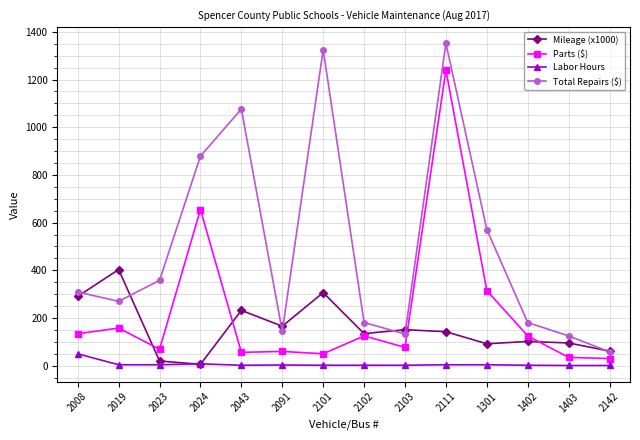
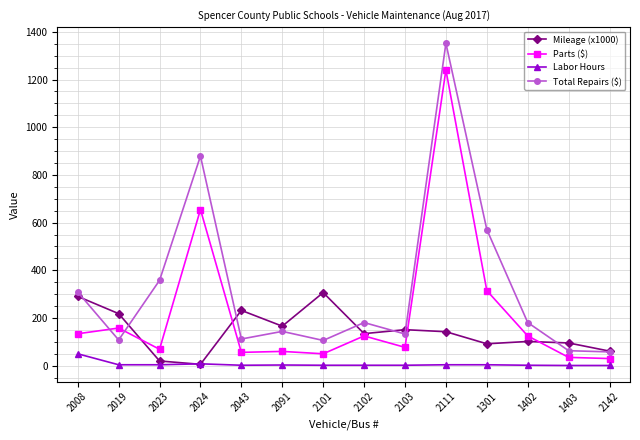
  {
    "Mileage (x1000)": {
      "2008": 290,
-     "2019": 400,
+     "2019": 220,
      "2023": 20,
      "2043": 230,
      "2091": 170,
      "2101": 310,
      "2103": 150,
      "2111": 140,
      "1301": 90,
      "1402": 100,
      "1403": 100
    },
    "Parts ($)": {
      "2008": 130,
      "2019": 160,
      "2023": 70,
      "2024": 660,
      "2043": 60,
      "2091": 60,
      "2101": 50,
      "2103": 80,
      "2111": 1240,
      "1301": 320,
      "1402": 130,
      "1403": 40,
      "2142": 30
    },
    "Labor Hours": {
      "2008": 50,
      "2019": 0,
      "2023": 0,
      "2043": 0,
      "2091": 0,
      "2101": 0,
      "2102": 0,
      "2103": 0,
      "2111": 0,
      "1301": 0,
      "1402": 0,
      "1403": 0,
      "2142": 0
    },
    "Total Repairs ($)": {
      "2008": 310,
-     "2019": 270,
+     "2019": 110,
      "2023": 360,
      "2024": 880,
-     "2043": 1080,
+     "2043": 110,
      "2091": 140,
-     "2101": 1330,
+     "2101": 110,
      "2102": 180,
      "2103": 130,
      "2111": 1350,
      "1301": 570,
      "1402": 180,
-     "1403": 130
+     "1403": 60
    }
  }
